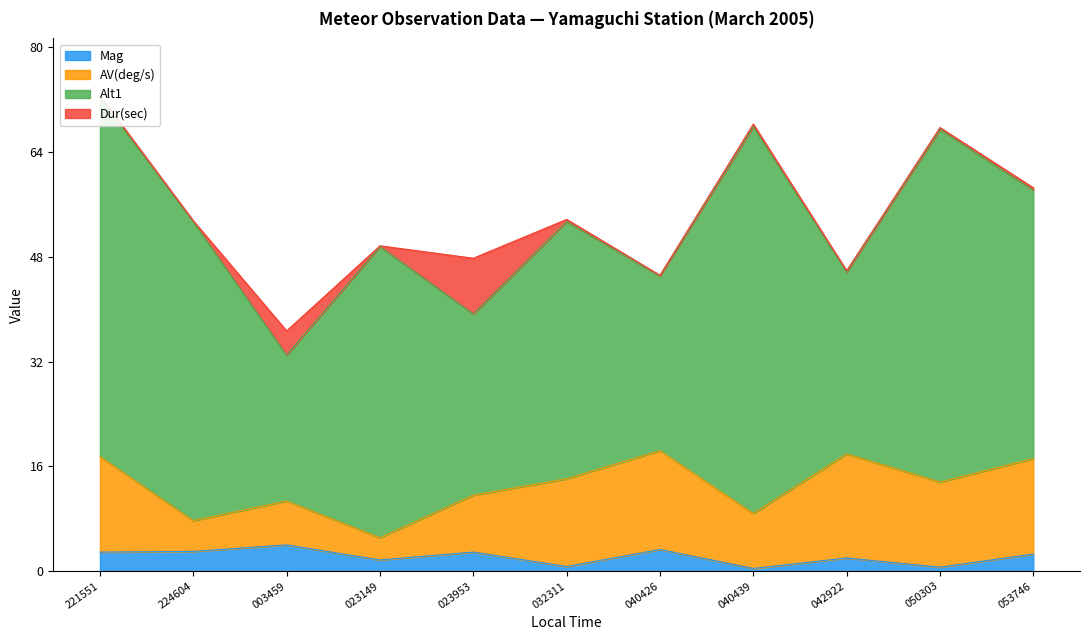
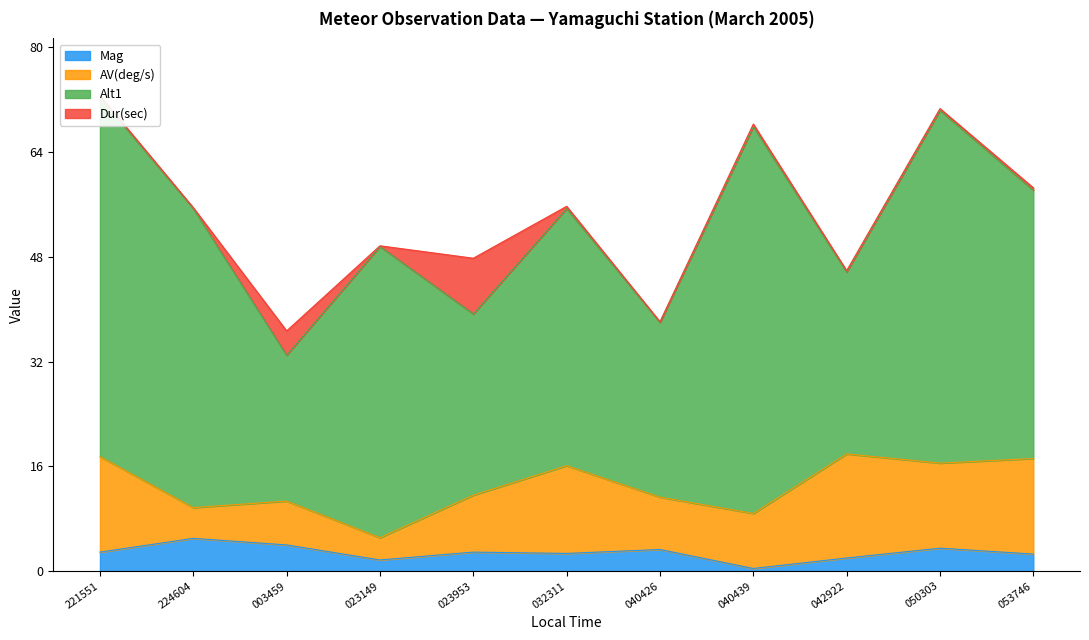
  {
    "Mag": {
      "221551": 3,
-     "224604": 3,
+     "224604": 5,
      "003459": 4,
      "023149": 2,
      "023953": 3,
-     "032311": 1,
+     "032311": 3,
      "040426": 3,
      "040439": 0,
      "042922": 2,
-     "050303": 1,
+     "050303": 4,
      "053746": 3
    },
    "AV(deg/s)": {
      "221551": 15,
      "224604": 5,
      "003459": 7,
      "023149": 3,
      "023953": 9,
      "032311": 13,
-     "040426": 15,
+     "040426": 8,
      "040439": 8,
      "042922": 16,
      "050303": 13,
      "053746": 15
    },
    "Alt1": {
      "003459": 22,
      "023953": 28,
      "040439": 59
    },
    "Dur(sec)": {
      "003459": 4,
      "023953": 9,
      "040439": 0
    }
  }
